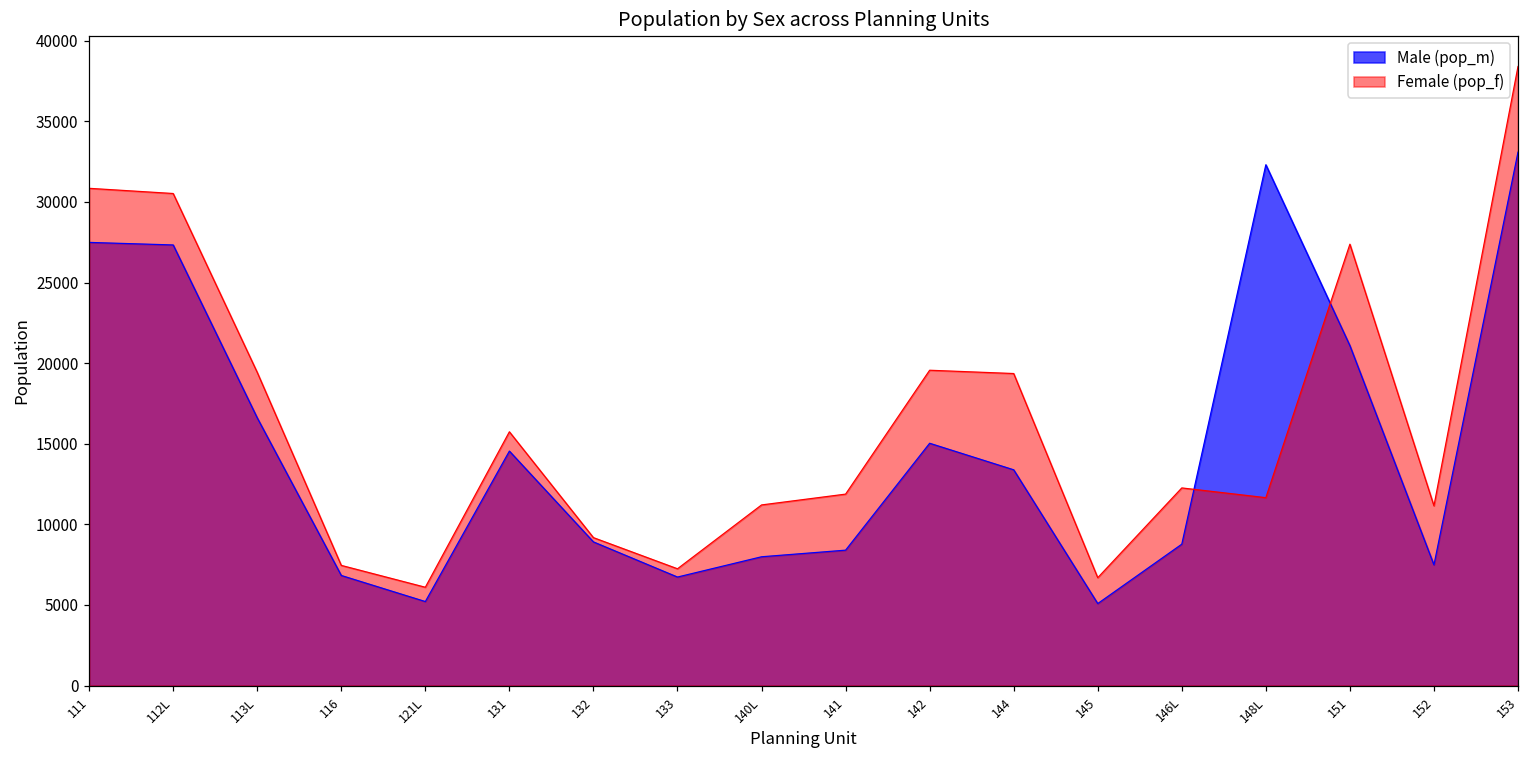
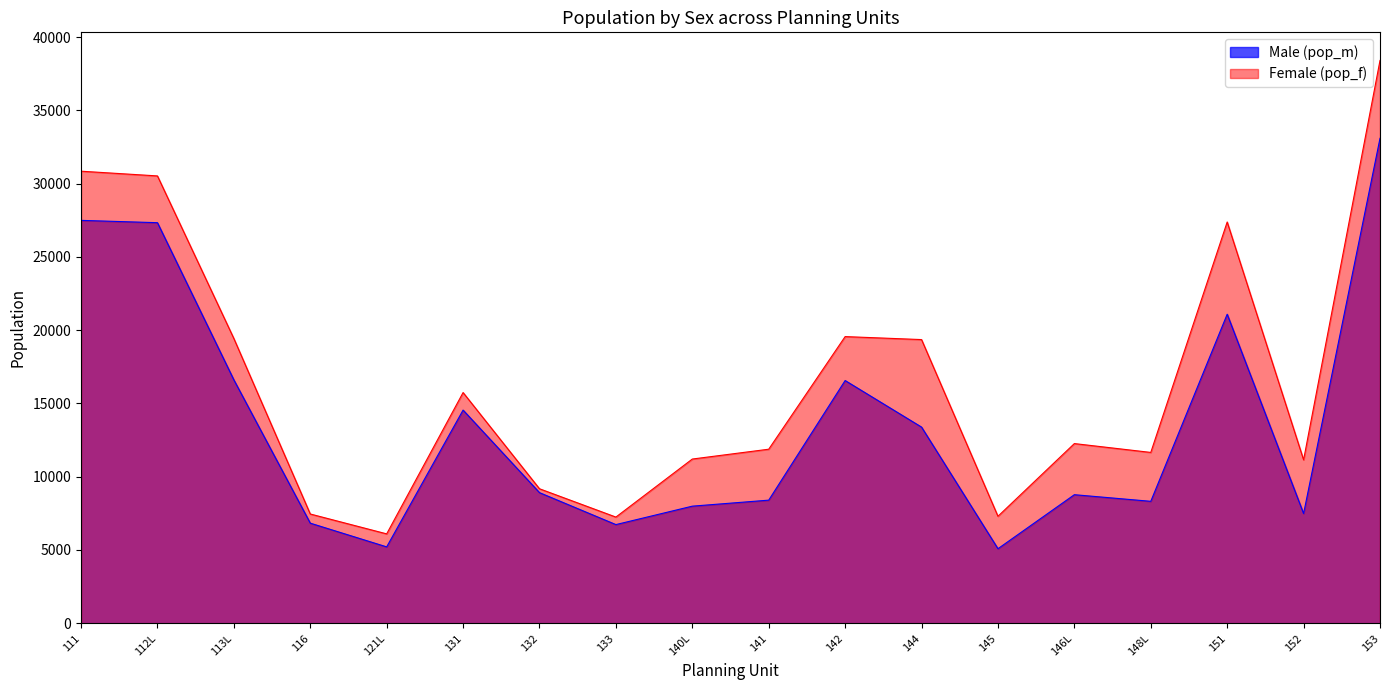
  {
    "Male (pop_m)": {
      "111": 27500,
      "112L": 27300,
      "113L": 16600,
      "116": 6800,
      "121L": 5200,
      "131": 14500,
      "132": 8900,
      "133": 6700,
      "140L": 8000,
      "141": 8400,
-     "142": 15000,
+     "142": 16600,
      "144": 13400,
      "145": 5100,
      "146L": 8800,
-     "148L": 32300,
+     "148L": 8300,
      "151": 21100,
      "152": 7500,
      "153": 33100
    },
    "Female (pop_f)": {
      "111": 30800,
      "112L": 30500,
      "113L": 19400,
      "116": 7500,
      "121L": 6100,
      "131": 15700,
      "132": 9200,
      "133": 7200,
      "140L": 11200,
      "141": 11900,
      "142": 19600,
      "144": 19400,
-     "145": 6700,
+     "145": 7300,
      "146L": 12300,
      "148L": 11700,
      "151": 27400,
      "152": 11100,
      "153": 38400
    }
  }
